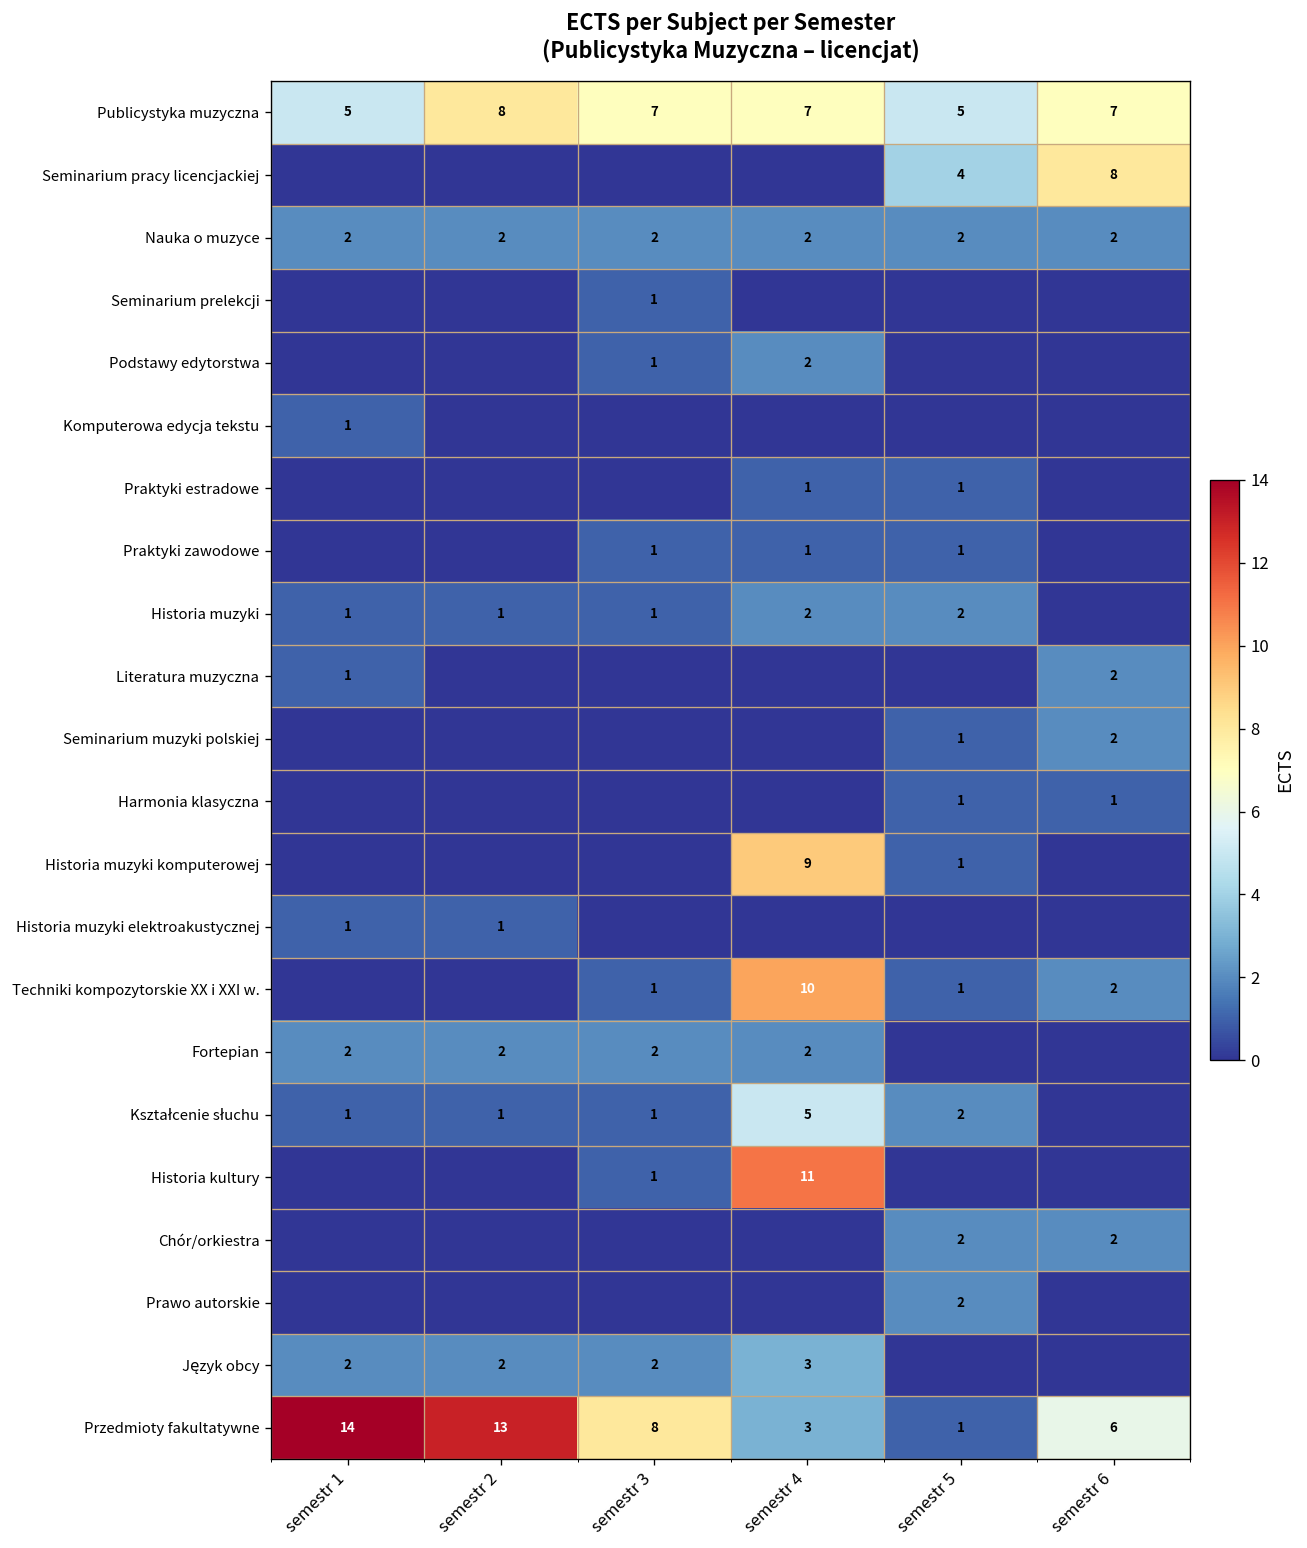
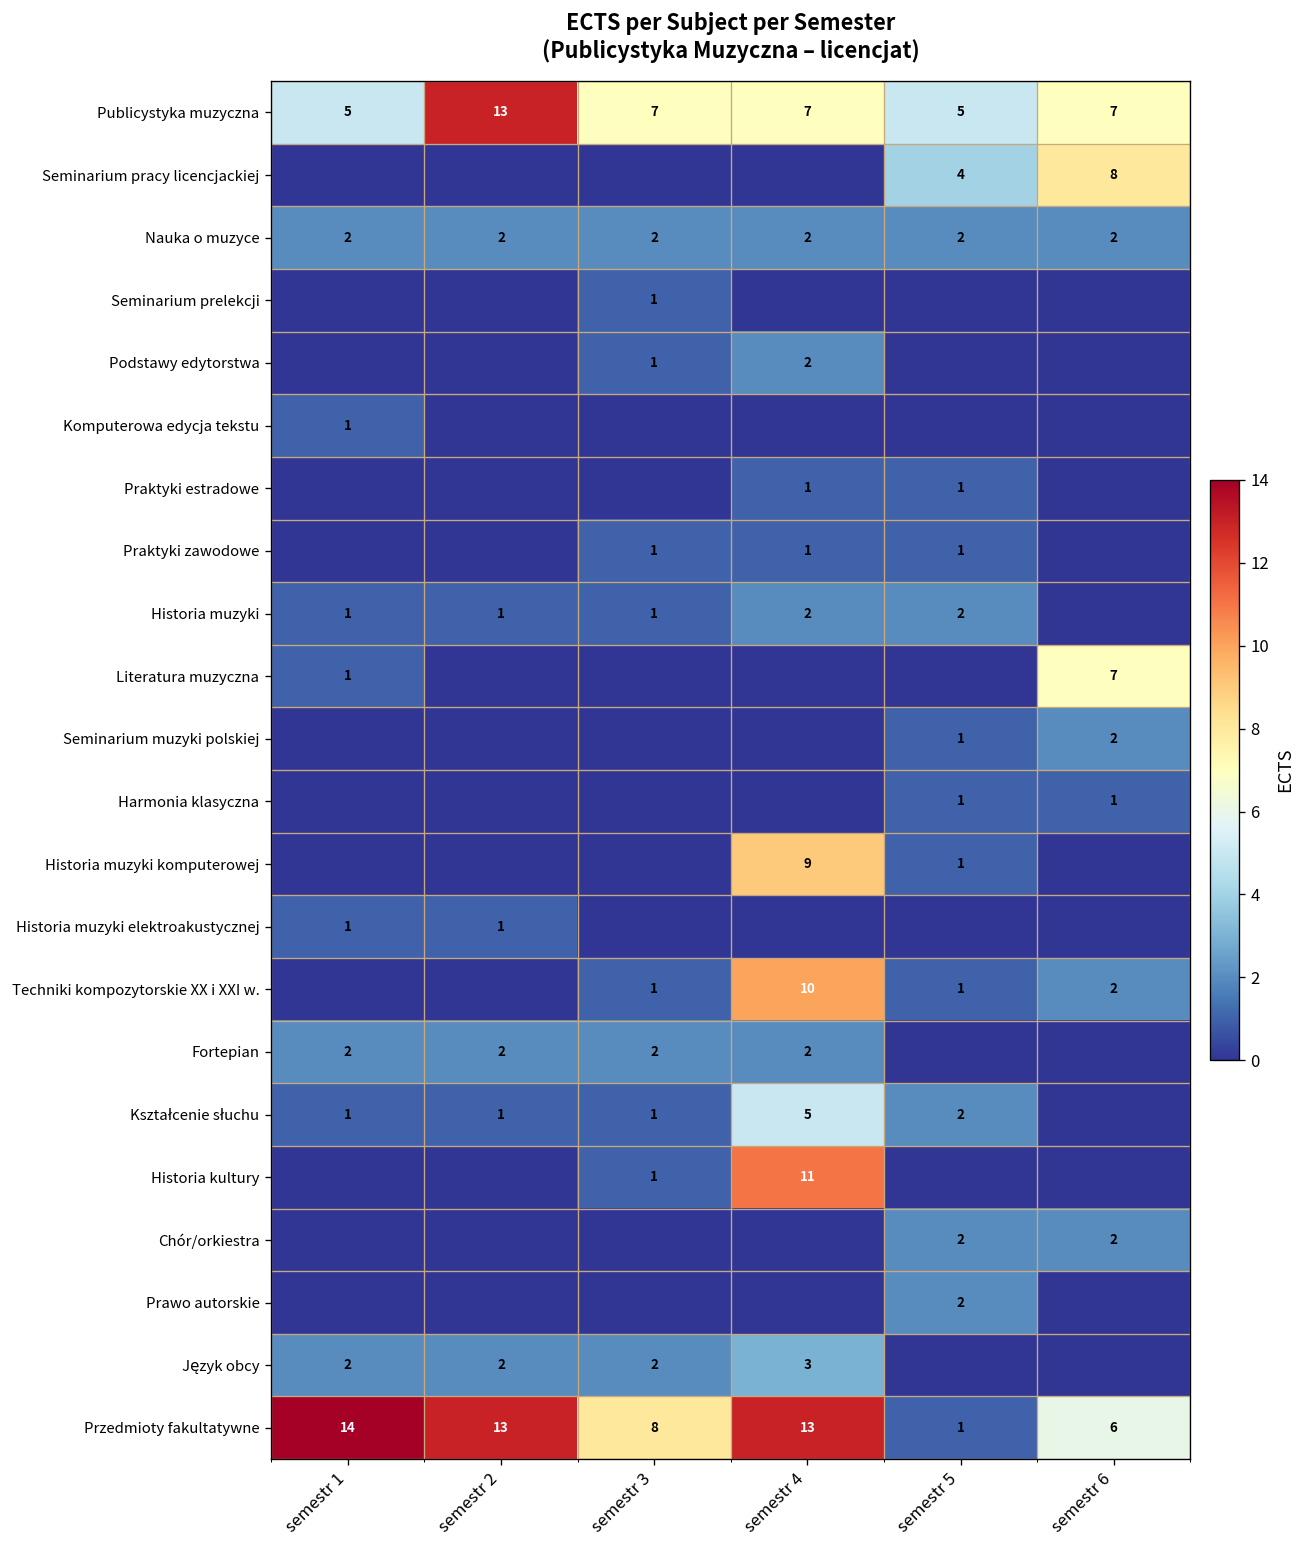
  {
    "Publicystyka muzyczna": {
      "semestr 1": 5,
-     "semestr 2": 8,
+     "semestr 2": 13,
      "semestr 3": 7,
      "semestr 4": 7,
      "semestr 5": 5,
      "semestr 6": 7
    },
    "Seminarium pracy licencjackiej": {
      "semestr 5": 4,
      "semestr 6": 8
    },
    "Nauka o muzyce": {
      "semestr 1": 2,
      "semestr 2": 2,
      "semestr 3": 2,
      "semestr 4": 2,
      "semestr 5": 2,
      "semestr 6": 2
    },
    "Seminarium prelekcji": {
      "semestr 3": 1
    },
    "Podstawy edytorstwa": {
      "semestr 3": 1,
      "semestr 4": 2
    },
    "Komputerowa edycja tekstu": {
      "semestr 1": 1
    },
    "Praktyki estradowe": {
      "semestr 4": 1,
      "semestr 5": 1
    },
    "Praktyki zawodowe": {
      "semestr 3": 1,
      "semestr 4": 1,
      "semestr 5": 1
    },
    "Historia muzyki": {
      "semestr 1": 1,
      "semestr 2": 1,
      "semestr 3": 1,
      "semestr 4": 2,
      "semestr 5": 2
    },
    "Literatura muzyczna": {
      "semestr 1": 1,
-     "semestr 6": 2
+     "semestr 6": 7
    },
    "Seminarium muzyki polskiej": {
      "semestr 5": 1,
      "semestr 6": 2
    },
    "Harmonia klasyczna": {
      "semestr 5": 1,
      "semestr 6": 1
    },
    "Historia muzyki komputerowej": {
      "semestr 4": 9,
      "semestr 5": 1
    },
    "Historia muzyki elektroakustycznej": {
      "semestr 1": 1,
      "semestr 2": 1
    },
    "Techniki kompozytorskie XX i XXI w.": {
      "semestr 3": 1,
      "semestr 4": 10,
      "semestr 5": 1,
      "semestr 6": 2
    },
    "Fortepian": {
      "semestr 1": 2,
      "semestr 2": 2,
      "semestr 3": 2,
      "semestr 4": 2
    },
    "Kształcenie słuchu": {
      "semestr 1": 1,
      "semestr 2": 1,
      "semestr 3": 1,
      "semestr 4": 5,
      "semestr 5": 2
    },
    "Historia kultury": {
      "semestr 3": 1,
      "semestr 4": 11
    },
    "Chór/orkiestra": {
      "semestr 5": 2,
      "semestr 6": 2
    },
    "Prawo autorskie": {
      "semestr 5": 2
    },
    "Język obcy": {
      "semestr 1": 2,
      "semestr 2": 2,
      "semestr 3": 2,
      "semestr 4": 3
    },
    "Przedmioty fakultatywne": {
      "semestr 1": 14,
      "semestr 2": 13,
      "semestr 3": 8,
-     "semestr 4": 3,
+     "semestr 4": 13,
      "semestr 5": 1,
      "semestr 6": 6
    }
  }
